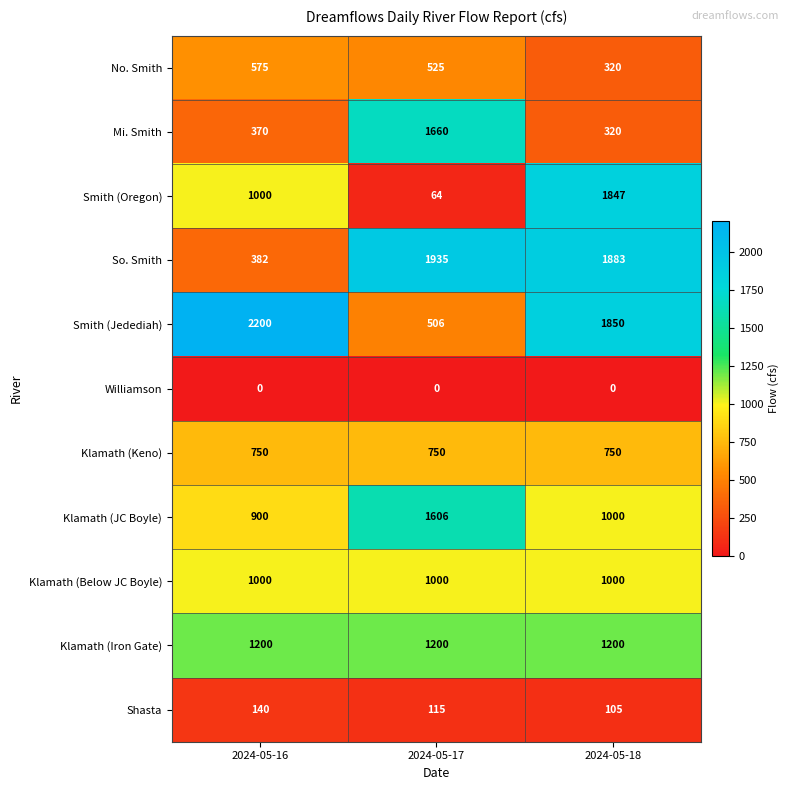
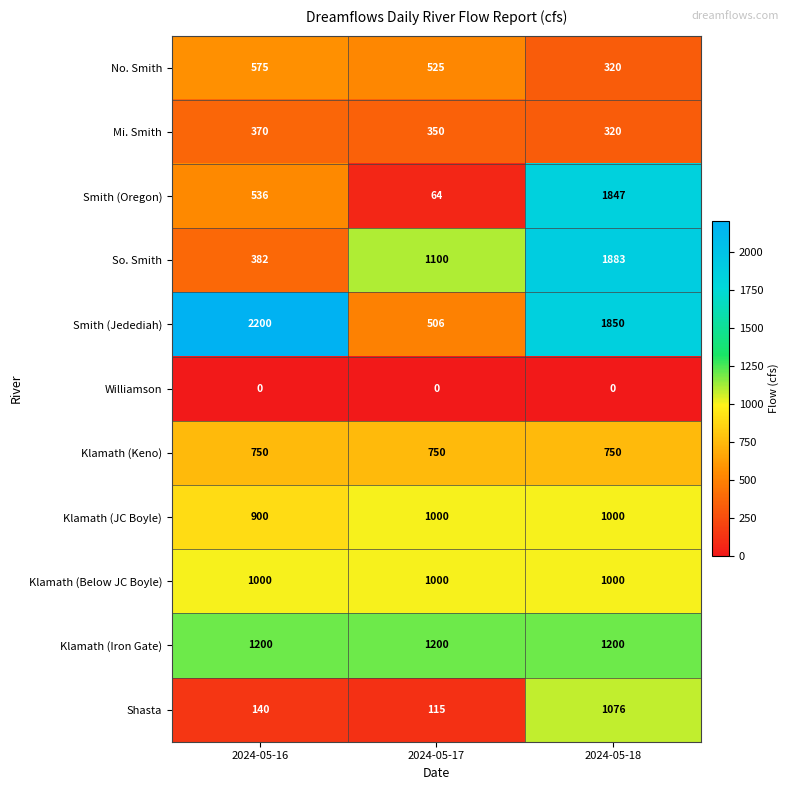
  {
    "No. Smith": {
      "2024-05-16": 575,
      "2024-05-17": 525,
      "2024-05-18": 320
    },
    "Mi. Smith": {
      "2024-05-16": 370,
-     "2024-05-17": 1660,
+     "2024-05-17": 350,
      "2024-05-18": 320
    },
    "Smith (Oregon)": {
-     "2024-05-16": 1000,
+     "2024-05-16": 536,
      "2024-05-17": 64,
      "2024-05-18": 1847
    },
    "So. Smith": {
      "2024-05-16": 382,
-     "2024-05-17": 1935,
+     "2024-05-17": 1100,
      "2024-05-18": 1883
    },
    "Smith (Jedediah)": {
      "2024-05-16": 2200,
      "2024-05-17": 506,
      "2024-05-18": 1850
    },
    "Williamson": {
      "2024-05-16": 0,
      "2024-05-17": 0,
      "2024-05-18": 0
    },
    "Klamath (Keno)": {
      "2024-05-16": 750,
      "2024-05-17": 750,
      "2024-05-18": 750
    },
    "Klamath (JC Boyle)": {
      "2024-05-16": 900,
-     "2024-05-17": 1606,
+     "2024-05-17": 1000,
      "2024-05-18": 1000
    },
    "Klamath (Below JC Boyle)": {
      "2024-05-16": 1000,
      "2024-05-17": 1000,
      "2024-05-18": 1000
    },
    "Klamath (Iron Gate)": {
      "2024-05-16": 1200,
      "2024-05-17": 1200,
      "2024-05-18": 1200
    },
    "Shasta": {
      "2024-05-16": 140,
      "2024-05-17": 115,
-     "2024-05-18": 105
+     "2024-05-18": 1076
    }
  }
